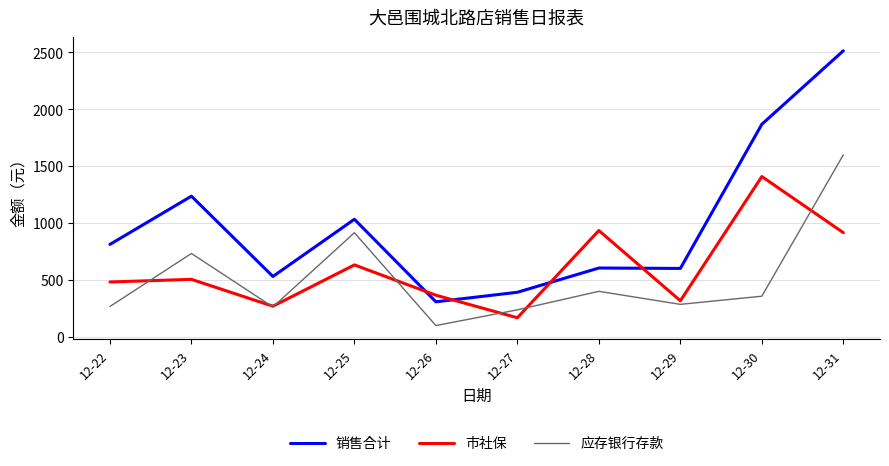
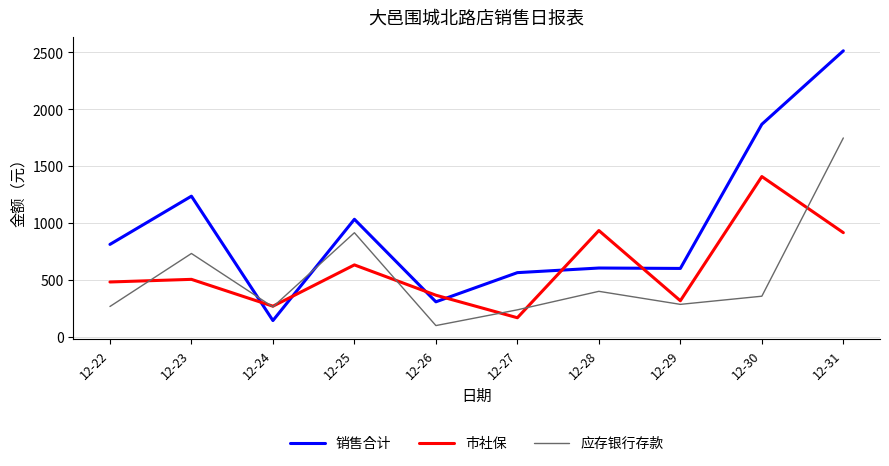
  {
    "销售合计": {
      "12-22": 810,
      "12-23": 1240,
-     "12-24": 530,
+     "12-24": 140,
      "12-25": 1030,
      "12-26": 310,
-     "12-27": 390,
+     "12-27": 560,
      "12-28": 600,
      "12-29": 600,
      "12-30": 1870,
      "12-31": 2510
    },
    "市社保": {
      "12-22": 480,
      "12-23": 500,
      "12-25": 630,
      "12-26": 360,
      "12-27": 170,
      "12-28": 930,
      "12-29": 320,
      "12-30": 1410,
      "12-31": 910
    },
    "应存银行存款": {
      "12-22": 270,
      "12-23": 730,
      "12-25": 910,
      "12-26": 100,
      "12-27": 240,
      "12-28": 400,
      "12-29": 280,
      "12-30": 360,
-     "12-31": 1600
+     "12-31": 1750
    }
  }
